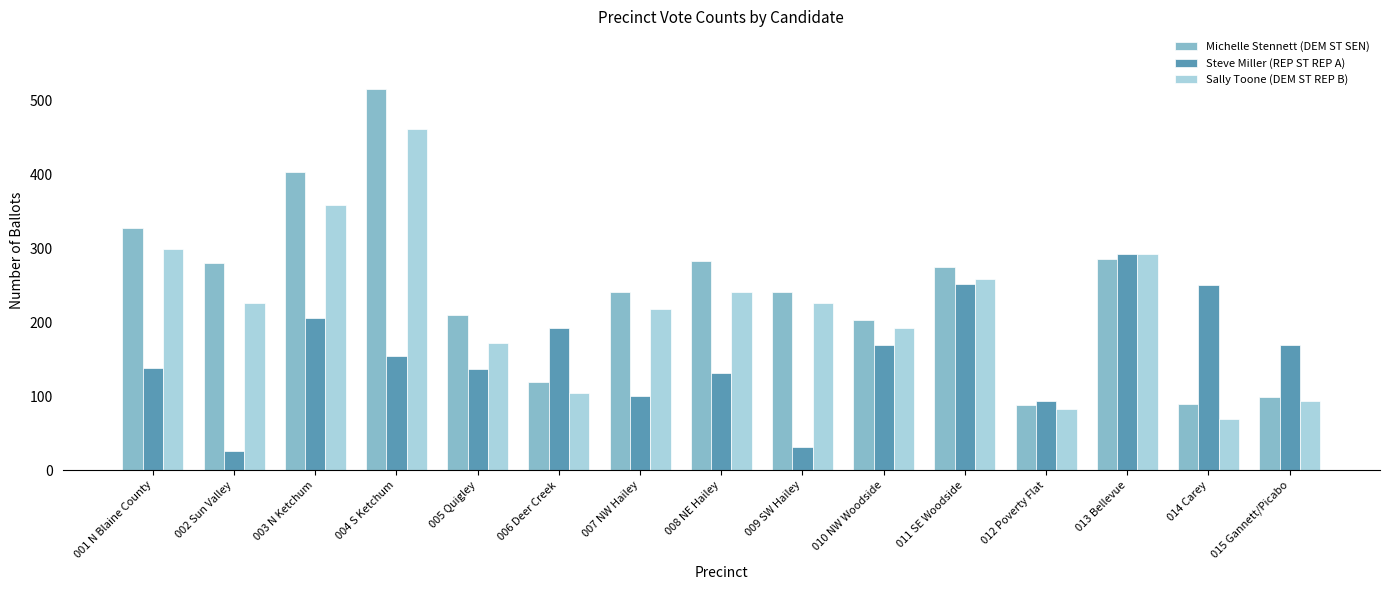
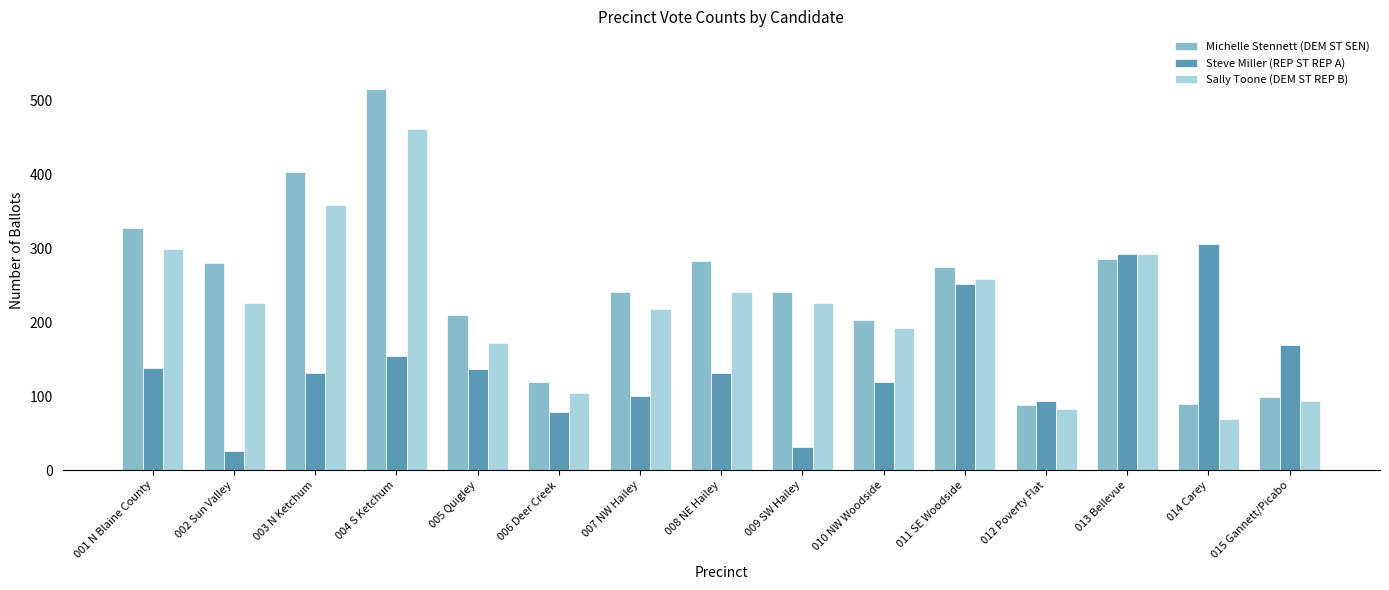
  {
    "Steve Miller (REP ST REP A)": {
      "001 N Blaine County": 140,
      "002 Sun Valley": 30,
-     "003 N Ketchum": 210,
+     "003 N Ketchum": 130,
      "004 S Ketchum": 150,
      "005 Quigley": 140,
-     "006 Deer Creek": 190,
+     "006 Deer Creek": 80,
      "007 NW Hailey": 100,
      "008 NE Hailey": 130,
      "009 SW Hailey": 30,
-     "010 NW Woodside": 170,
+     "010 NW Woodside": 120,
      "011 SE Woodside": 250,
      "012 Poverty Flat": 90,
      "013 Bellevue": 290,
-     "014 Carey": 250,
+     "014 Carey": 310,
      "015 Gannett/Picabo": 170
    }
  }
